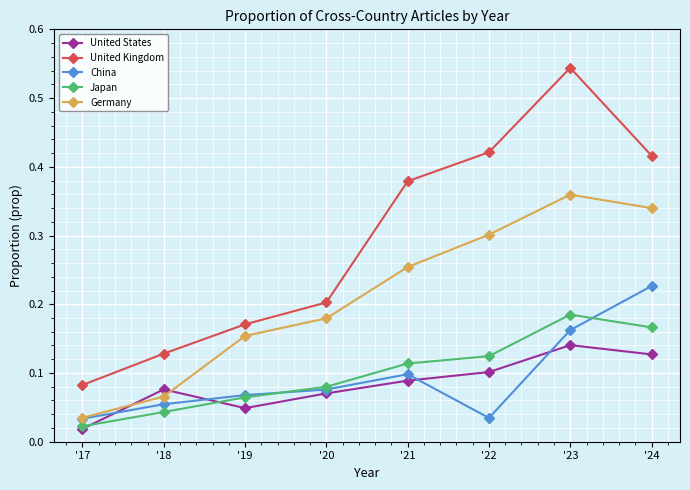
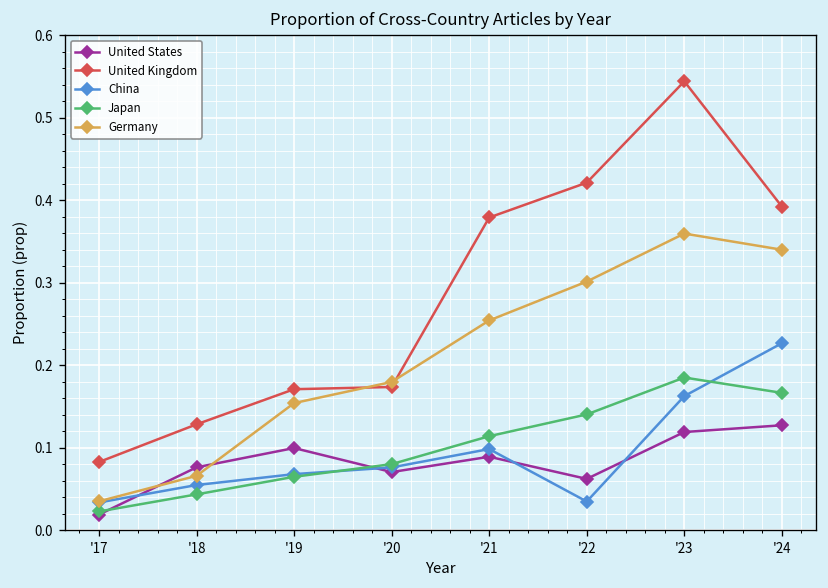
  {
    "United States": {
      "'17": 0.02,
      "'18": 0.08,
-     "'19": 0.05,
+     "'19": 0.10,
      "'20": 0.07,
      "'21": 0.09,
-     "'22": 0.10,
-     "'23": 0.14,
+     "'22": 0.06,
+     "'23": 0.12,
      "'24": 0.13
    },
    "United Kingdom": {
      "'17": 0.08,
      "'18": 0.13,
      "'19": 0.17,
-     "'20": 0.20,
+     "'20": 0.17,
      "'21": 0.38,
      "'22": 0.42,
      "'23": 0.54,
-     "'24": 0.42
+     "'24": 0.39
    },
    "China": {
      "'18": 0.05,
      "'20": 0.08,
      "'21": 0.10,
      "'22": 0.03,
      "'23": 0.16,
      "'24": 0.23
    },
    "Japan": {
      "'17": 0.02,
      "'18": 0.04,
      "'20": 0.08,
      "'21": 0.11,
-     "'22": 0.12,
+     "'22": 0.14,
      "'23": 0.18,
      "'24": 0.17
    },
    "Germany": {
      "'18": 0.07,
      "'19": 0.15,
      "'20": 0.18,
      "'21": 0.25,
      "'22": 0.30,
      "'23": 0.36,
      "'24": 0.34
    }
  }
